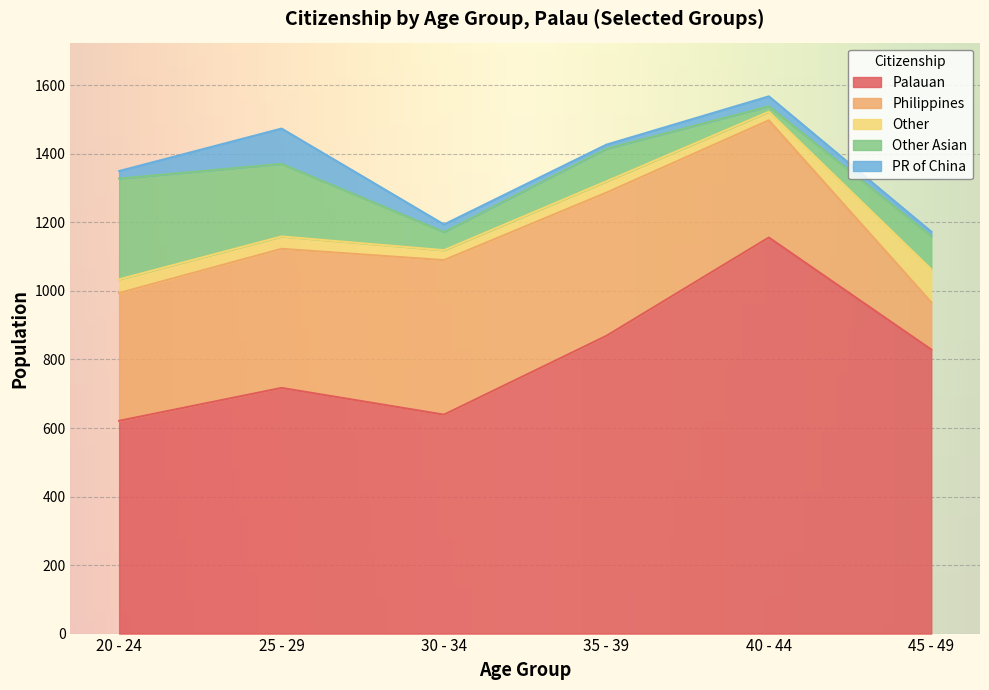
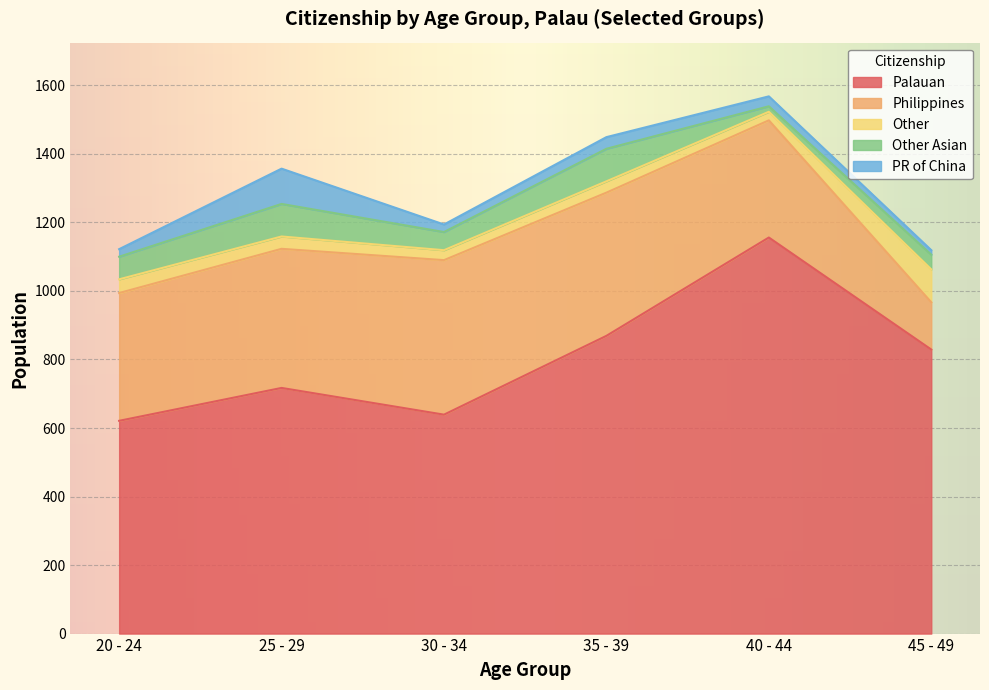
  {
    "Palauan": {
      "20 - 24": 620,
      "25 - 29": 720,
      "30 - 34": 640,
      "35 - 39": 870,
      "40 - 44": 1160,
      "45 - 49": 830
    },
    "Other Asian": {
-     "20 - 24": 290,
-     "25 - 29": 210,
+     "20 - 24": 70,
+     "25 - 29": 100,
      "30 - 34": 50,
      "35 - 39": 100,
      "40 - 44": 20,
-     "45 - 49": 100
+     "45 - 49": 40
    },
    "PR of China": {
      "20 - 24": 20,
      "25 - 29": 100,
      "30 - 34": 20,
-     "35 - 39": 10,
+     "35 - 39": 30,
      "40 - 44": 30,
      "45 - 49": 10
    }
  }
